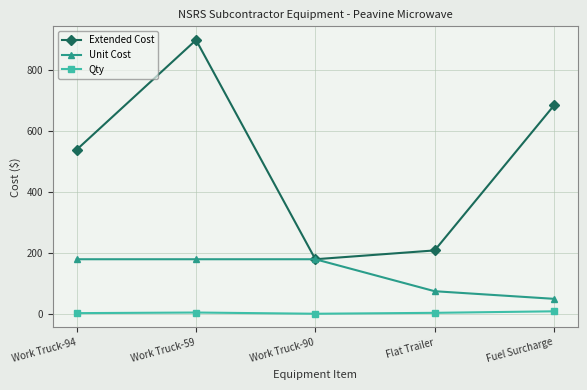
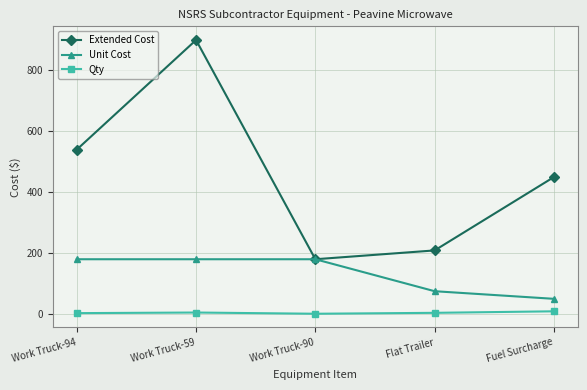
  {
    "Extended Cost": {
      "Work Truck-94": 540,
      "Work Truck-59": 900,
      "Flat Trailer": 210,
-     "Fuel Surcharge": 690
+     "Fuel Surcharge": 450
    }
  }
